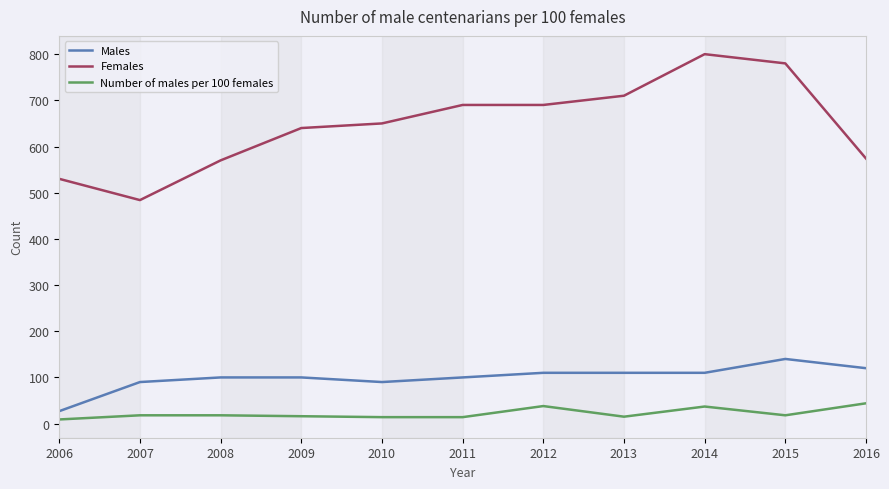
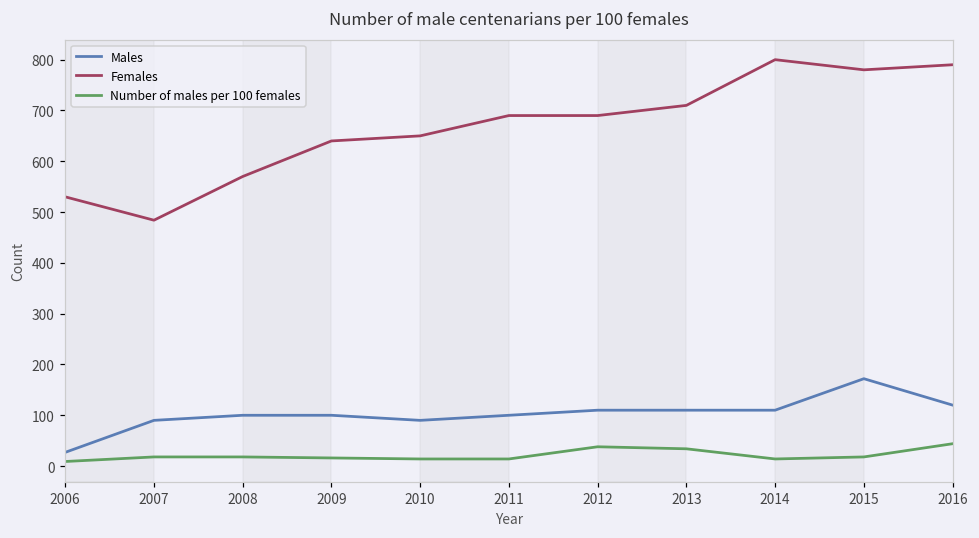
  {
    "Males": {
      "2006": 30,
      "2007": 90,
      "2008": 100,
      "2009": 100,
      "2010": 90,
      "2011": 100,
      "2012": 110,
      "2013": 110,
      "2014": 110,
-     "2015": 140,
+     "2015": 170,
      "2016": 120
    },
    "Females": {
      "2006": 530,
      "2007": 480,
      "2008": 570,
      "2009": 640,
      "2010": 650,
      "2011": 690,
      "2012": 690,
      "2013": 710,
      "2014": 800,
      "2015": 780,
-     "2016": 570
+     "2016": 790
    },
    "Number of males per 100 females": {
      "2006": 10,
      "2007": 20,
      "2008": 20,
      "2009": 20,
      "2010": 10,
      "2011": 10,
      "2012": 40,
-     "2013": 20,
-     "2014": 40,
+     "2013": 30,
+     "2014": 10,
      "2015": 20,
      "2016": 40
    }
  }
